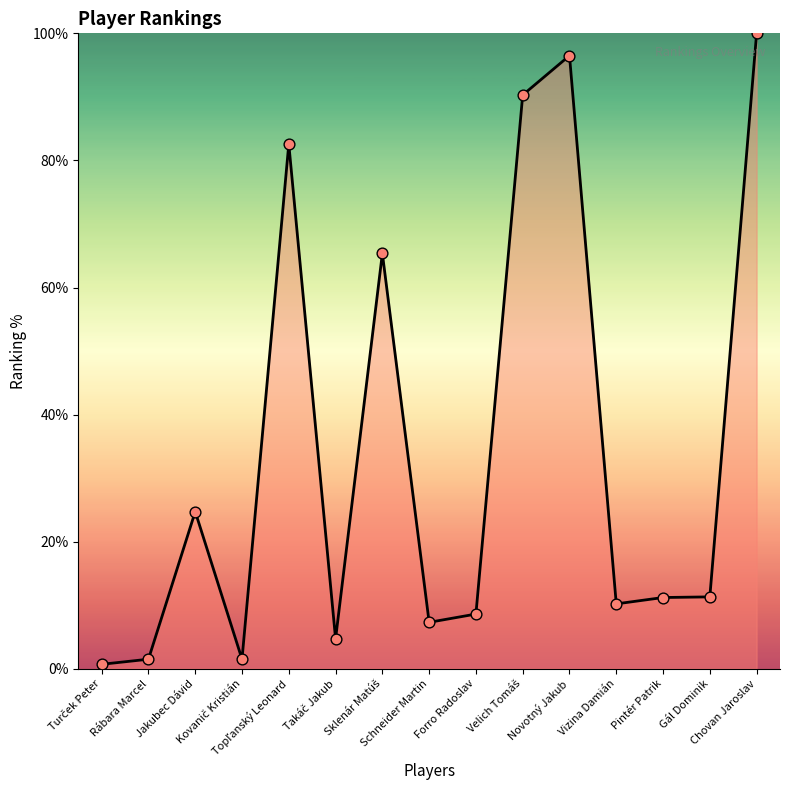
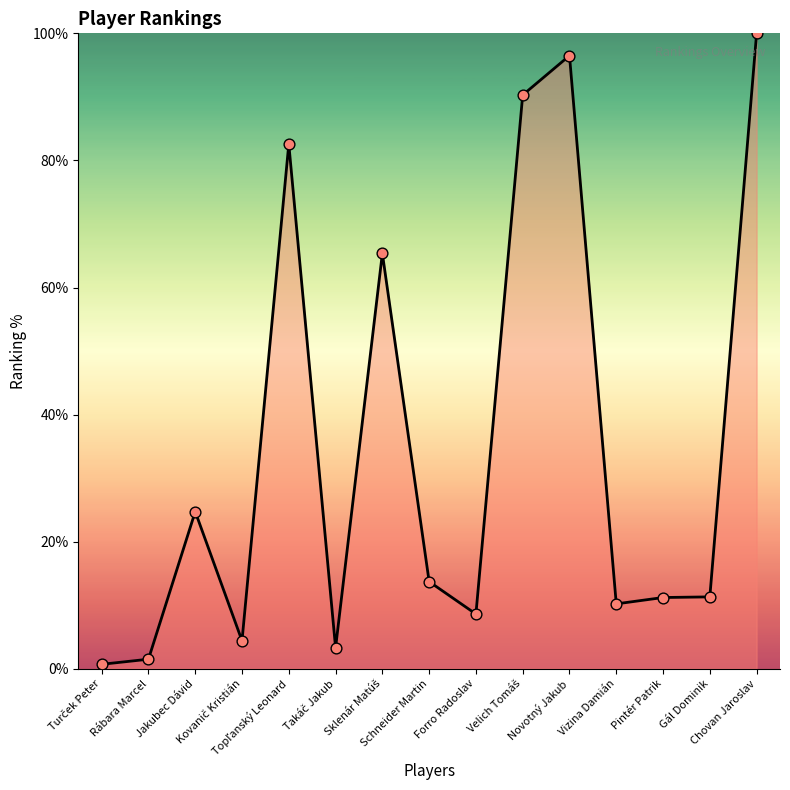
  {
    "Turček Peter": "1%",
    "Rábara Marcel": "2%",
    "Jakubec Dávid": "25%",
-   "Kovanič Kristián": "2%",
+   "Kovanič Kristián": "4%",
    "Topľanský Leonard": "83%",
-   "Takáč Jakub": "5%",
+   "Takáč Jakub": "3%",
    "Sklenár Matúš": "65%",
-   "Schneider Martin": "7%",
+   "Schneider Martin": "14%",
    "Forro Radoslav": "9%",
    "Velich Tomáš": "90%",
    "Novotný Jakub": "96%",
    "Vizina Damián": "10%",
    "Pintér Patrik": "11%",
    "Gál Dominik": "11%",
    "Chovan Jaroslav": "100%"
  }
